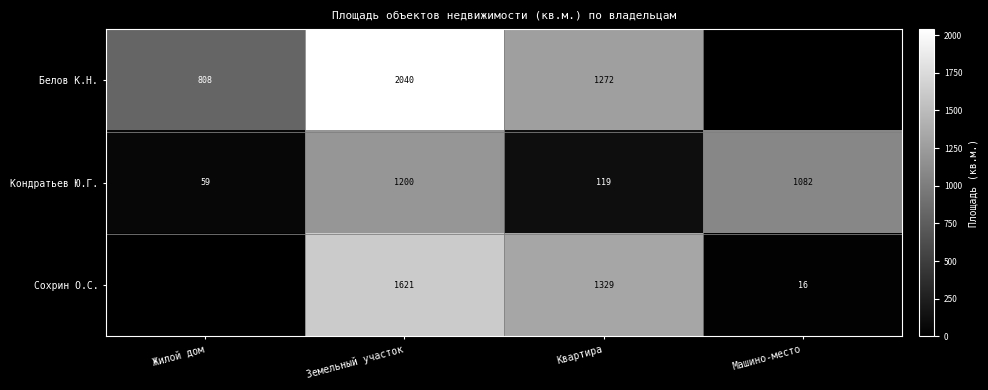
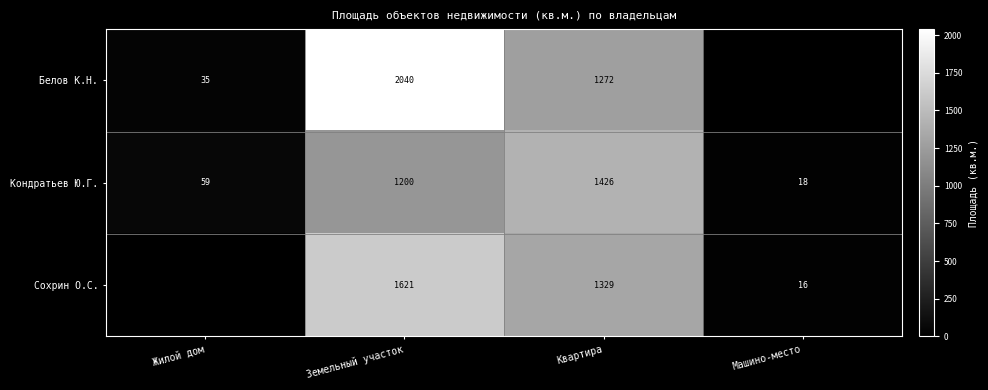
  {
    "Белов К.Н.": {
-     "Жилой дом": 808,
+     "Жилой дом": 35,
      "Земельный участок": 2040,
      "Квартира": 1272
    },
    "Кондратьев Ю.Г.": {
      "Жилой дом": 59,
      "Земельный участок": 1200,
-     "Квартира": 119,
-     "Машино-место": 1082
+     "Квартира": 1426,
+     "Машино-место": 18
    },
    "Сохрин О.С.": {
      "Земельный участок": 1621,
      "Квартира": 1329,
      "Машино-место": 16
    }
  }
